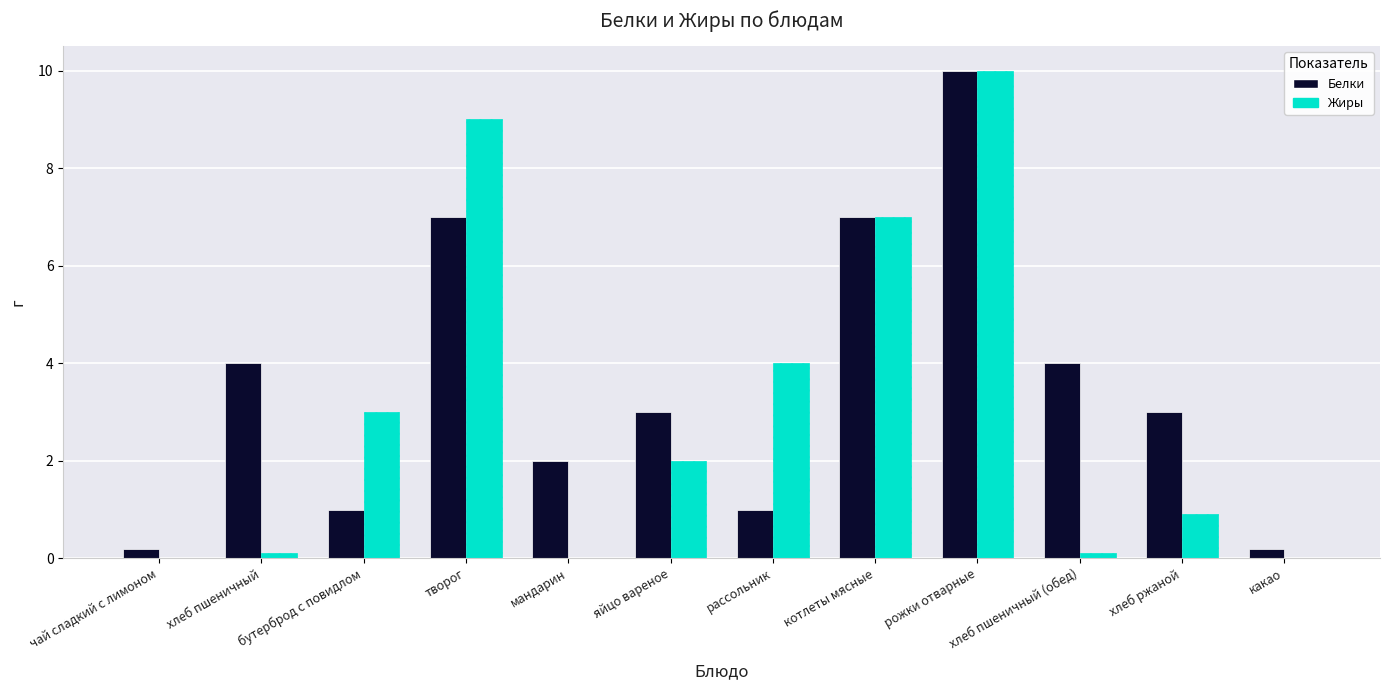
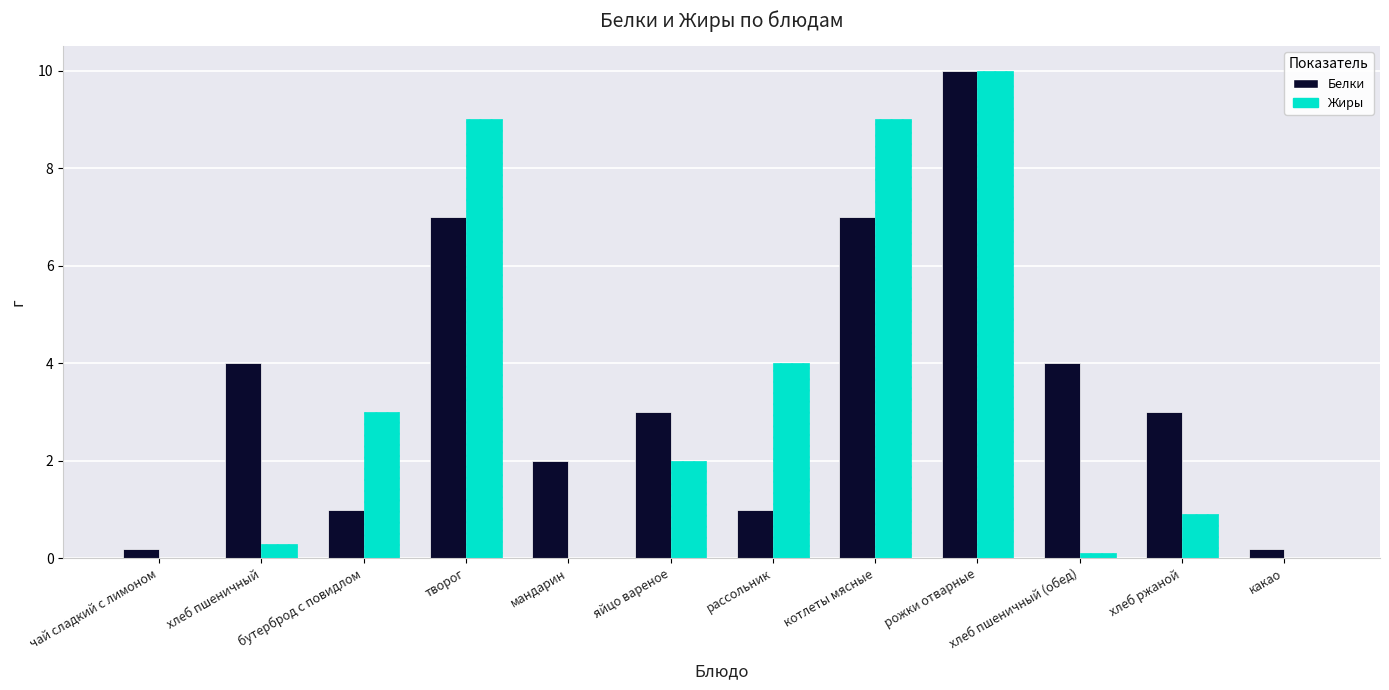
  {
    "Белки": {
      "чай сладкий с лимоном": 0.2,
      "хлеб пшеничный": 4.0,
      "бутерброд с повидлом": 1.0,
      "творог": 7.0,
      "мандарин": 2.0,
      "яйцо вареное": 3.0,
      "рассольник": 1.0,
      "котлеты мясные": 7.0,
      "рожки отварные": 10.0,
      "хлеб пшеничный (обед)": 4.0,
      "хлеб ржаной": 3.0,
      "какао": 0.2
    },
    "Жиры": {
      "чай сладкий с лимоном": 0.0,
-     "хлеб пшеничный": 0.1,
+     "хлеб пшеничный": 0.3,
      "бутерброд с повидлом": 3.0,
      "творог": 9.0,
      "мандарин": 0.0,
      "яйцо вареное": 2.0,
      "рассольник": 4.0,
-     "котлеты мясные": 7,
+     "котлеты мясные": 9,
      "рожки отварные": 10.0,
      "хлеб пшеничный (обед)": 0.1,
      "хлеб ржаной": 0.9,
      "какао": 0.0
    }
  }
